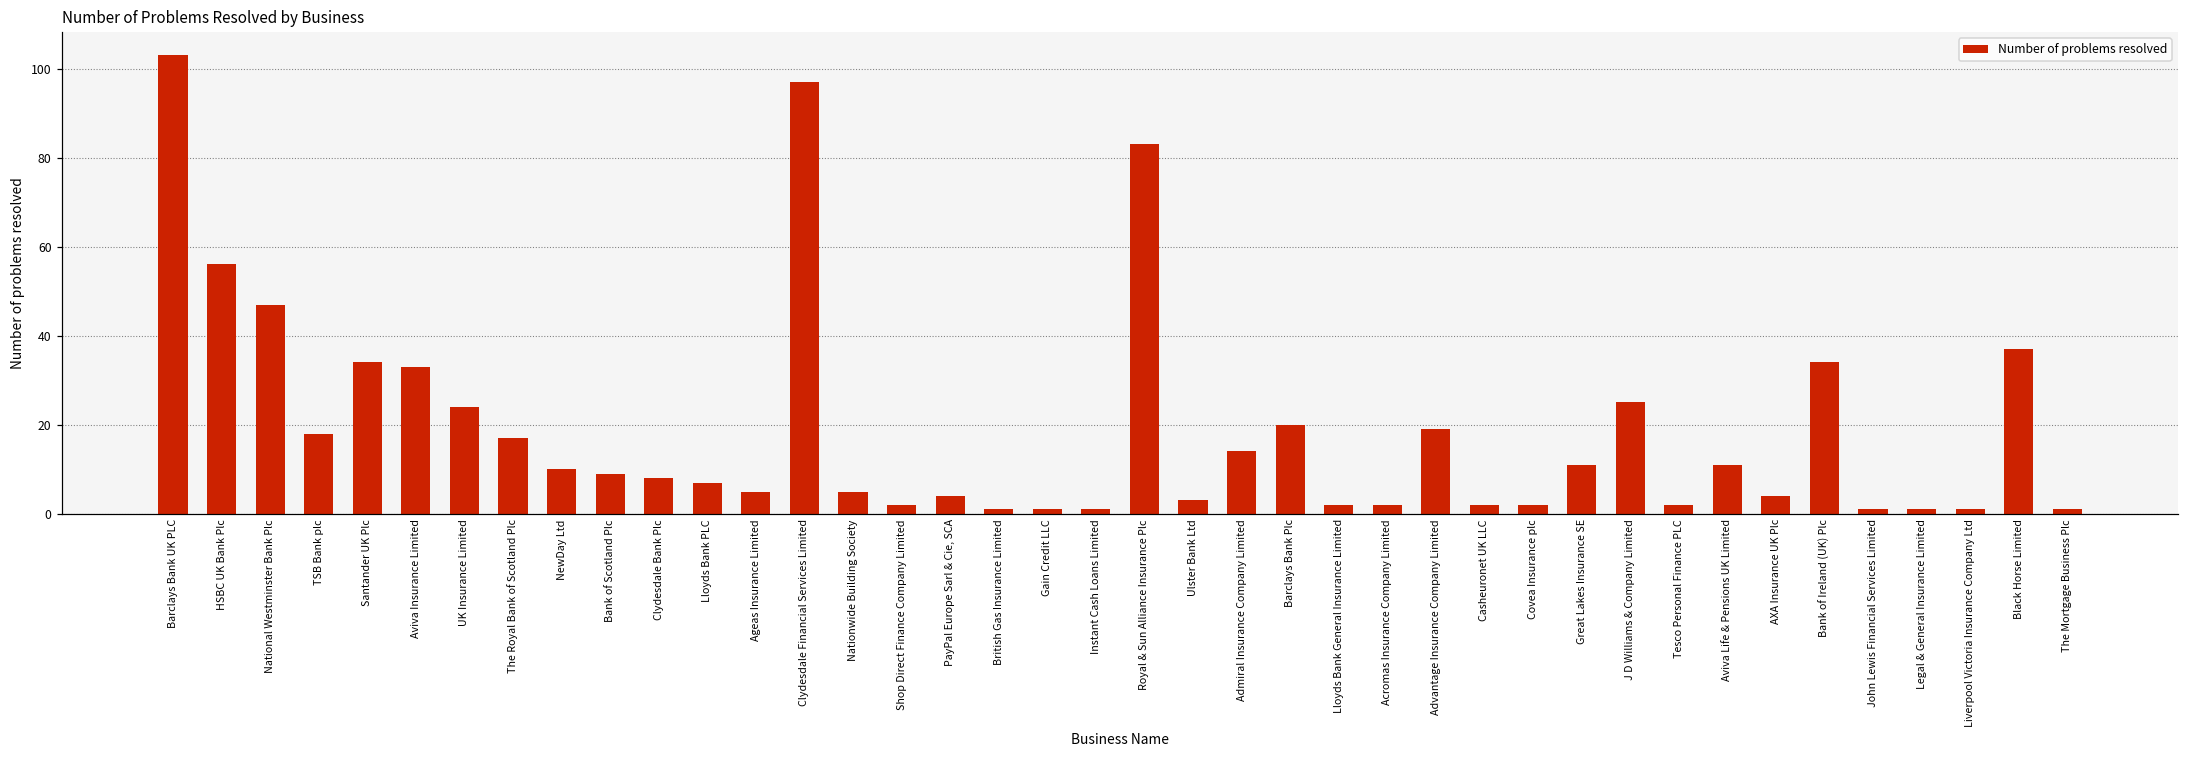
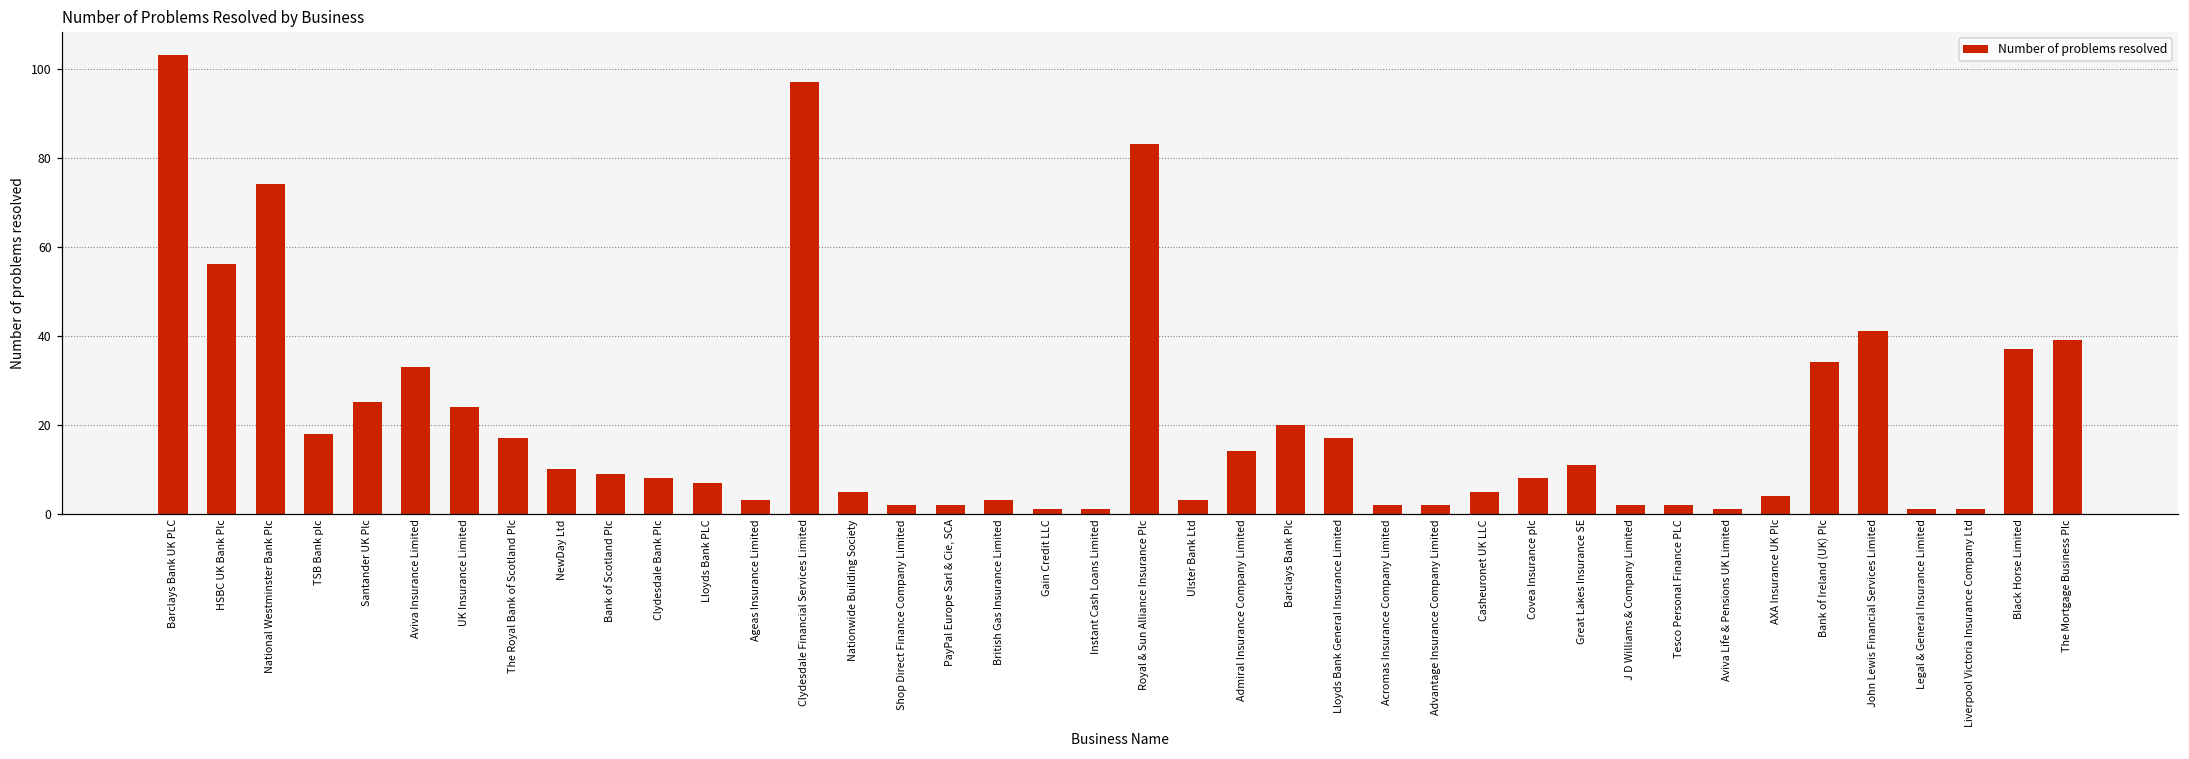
  {
    "Barclays Bank UK PLC": 103,
    "HSBC UK Bank Plc": 56,
-   "National Westminster Bank Plc": 47,
+   "National Westminster Bank Plc": 74,
    "TSB Bank plc": 18,
-   "Santander UK Plc": 34,
+   "Santander UK Plc": 25,
    "Aviva Insurance Limited": 33,
    "UK Insurance Limited": 24,
    "The Royal Bank of Scotland Plc": 17,
    "NewDay Ltd": 10,
    "Bank of Scotland Plc": 9,
    "Clydesdale Bank Plc": 8,
    "Lloyds Bank PLC": 7,
-   "Ageas Insurance Limited": 5,
+   "Ageas Insurance Limited": 3,
    "Clydesdale Financial Services Limited": 97,
    "Nationwide Building Society": 5,
    "Shop Direct Finance Company Limited": 2,
-   "PayPal Europe Sarl & Cie, SCA": 4,
-   "British Gas Insurance Limited": 1,
+   "PayPal Europe Sarl & Cie, SCA": 2,
+   "British Gas Insurance Limited": 3,
    "Gain Credit LLC": 1,
    "Instant Cash Loans Limited": 1,
    "Royal & Sun Alliance Insurance Plc": 83,
    "Ulster Bank Ltd": 3,
    "Admiral Insurance Company Limited": 14,
    "Barclays Bank Plc": 20,
-   "Lloyds Bank General Insurance Limited": 2,
+   "Lloyds Bank General Insurance Limited": 17,
    "Acromas Insurance Company Limited": 2,
-   "Advantage Insurance Company Limited": 19,
-   "Casheuronet UK LLC": 2,
-   "Covea Insurance plc": 2,
+   "Advantage Insurance Company Limited": 2,
+   "Casheuronet UK LLC": 5,
+   "Covea Insurance plc": 8,
    "Great Lakes Insurance SE": 11,
-   "J D Williams & Company Limited": 25,
+   "J D Williams & Company Limited": 2,
    "Tesco Personal Finance PLC": 2,
-   "Aviva Life & Pensions UK Limited": 11,
+   "Aviva Life & Pensions UK Limited": 1,
    "AXA Insurance UK Plc": 4,
    "Bank of Ireland (UK) Plc": 34,
-   "John Lewis Financial Services Limited": 1,
+   "John Lewis Financial Services Limited": 41,
    "Legal & General Insurance Limited": 1,
    "Liverpool Victoria Insurance Company Ltd": 1,
    "Black Horse Limited": 37,
-   "The Mortgage Business Plc": 1
+   "The Mortgage Business Plc": 39
  }
